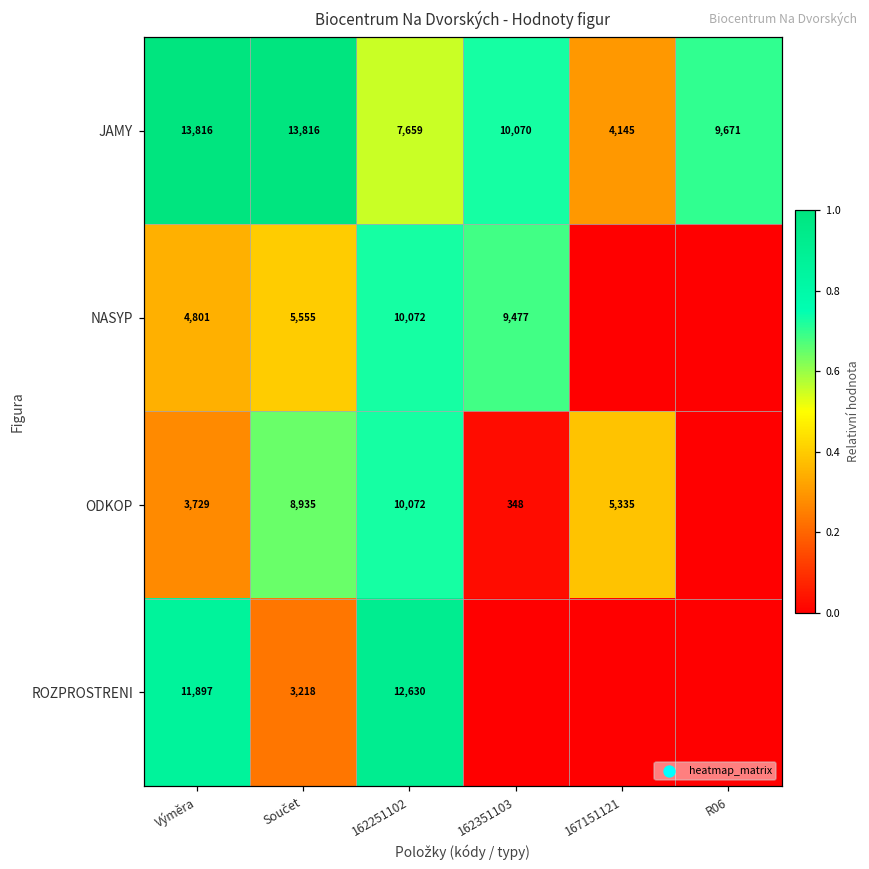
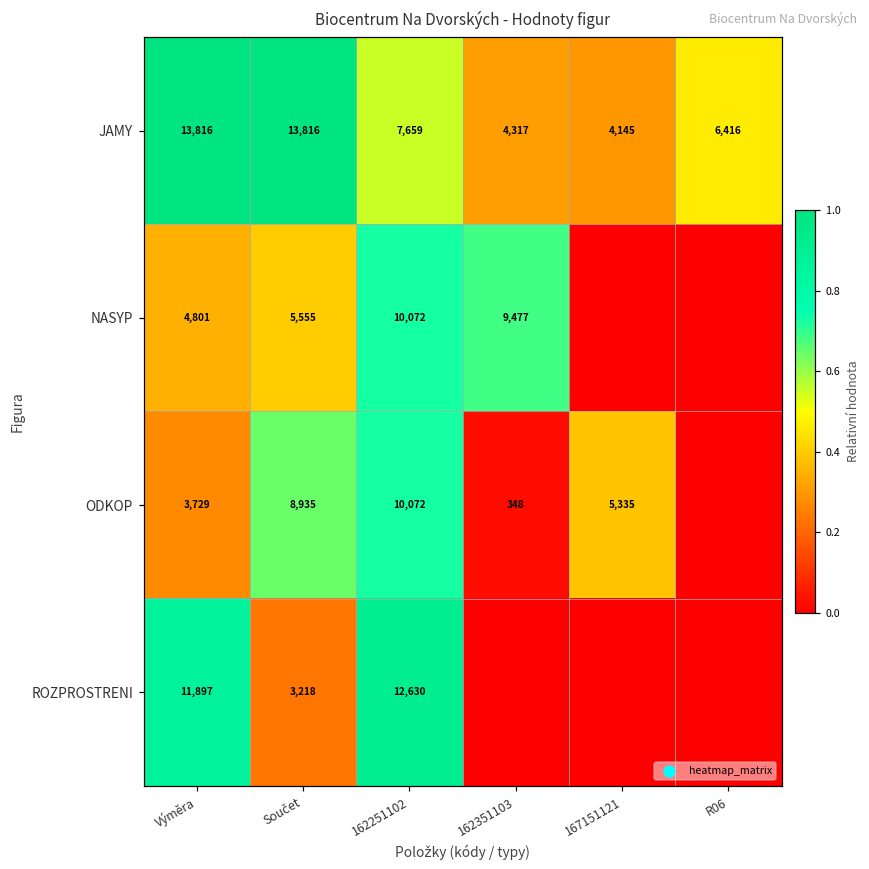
  {
    "JAMY": {
      "Výměra": "13,816",
      "Součet": "13,816",
      "162251102": "7,659",
-     "162351103": "10,070",
+     "162351103": "4,317",
      "167151121": "4,145",
-     "R06": "9,671"
+     "R06": "6,416"
    },
    "NASYP": {
      "Výměra": "4,801",
      "Součet": "5,555",
      "162251102": "10,072",
      "162351103": "9,477"
    },
    "ODKOP": {
      "Výměra": "3,729",
      "Součet": "8,935",
      "162251102": "10,072",
      "162351103": "348",
      "167151121": "5,335"
    },
    "ROZPROSTRENI": {
      "Výměra": "11,897",
      "Součet": "3,218",
      "162251102": "12,630"
    }
  }
